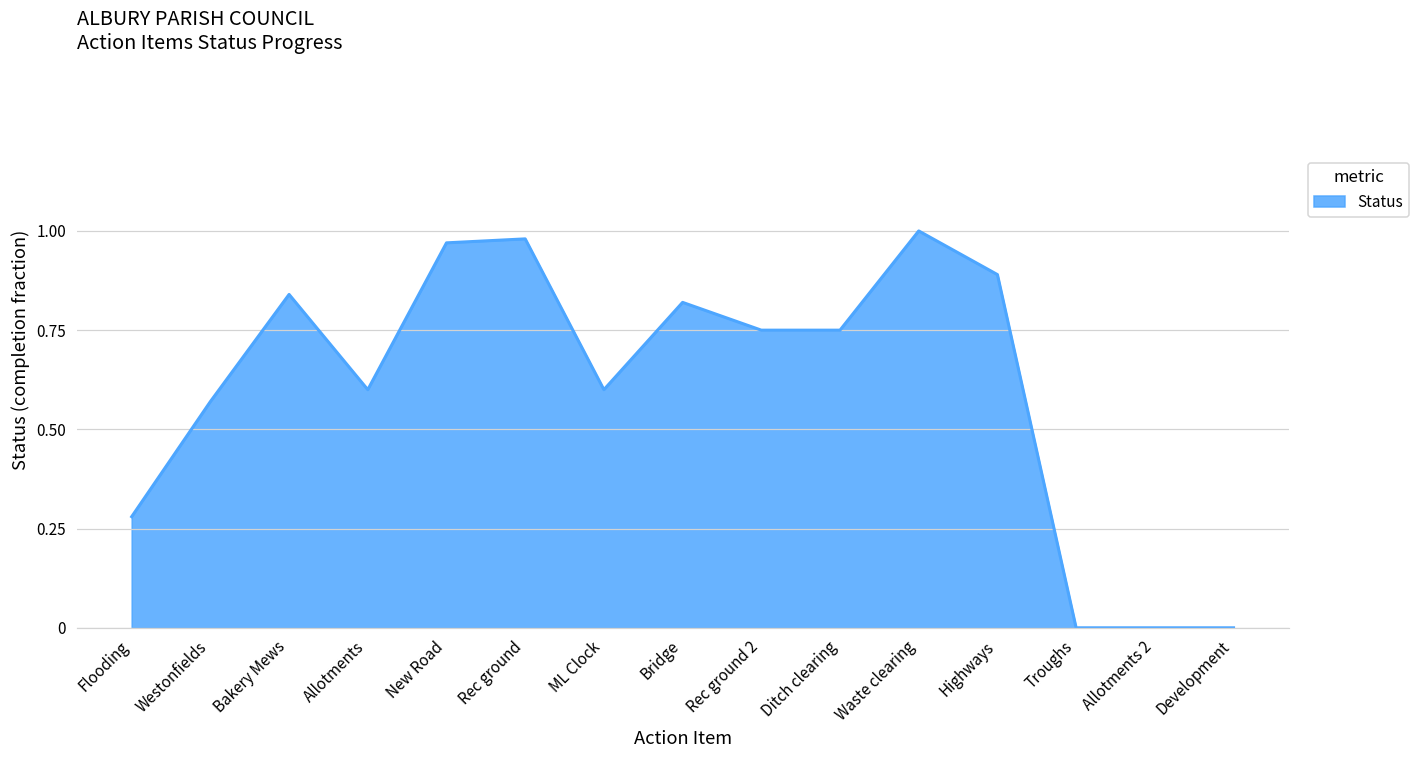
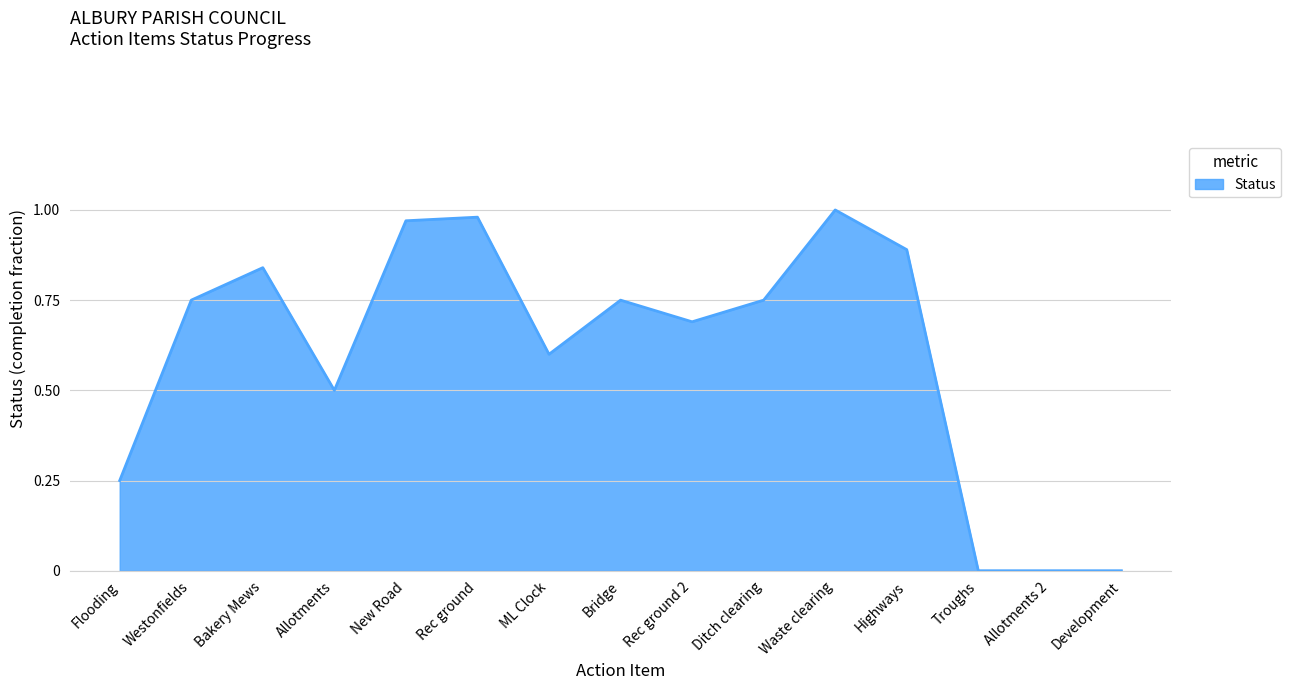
  {
-   "Flooding": 0.28,
-   "Westonfields": 0.57,
+   "Flooding": 0.25,
+   "Westonfields": 0.75,
    "Bakery Mews": 0.84,
-   "Allotments": 0.6,
+   "Allotments": 0.5,
    "New Road": 0.97,
    "Rec ground": 0.98,
    "ML Clock": 0.60,
-   "Bridge": 0.82,
-   "Rec ground 2": 0.75,
+   "Bridge": 0.75,
+   "Rec ground 2": 0.69,
    "Ditch clearing": 0.75,
    "Waste clearing": 1.00,
    "Highways": 0.89,
    "Troughs": 0.00,
    "Allotments 2": 0.00,
    "Development": 0.00
  }
